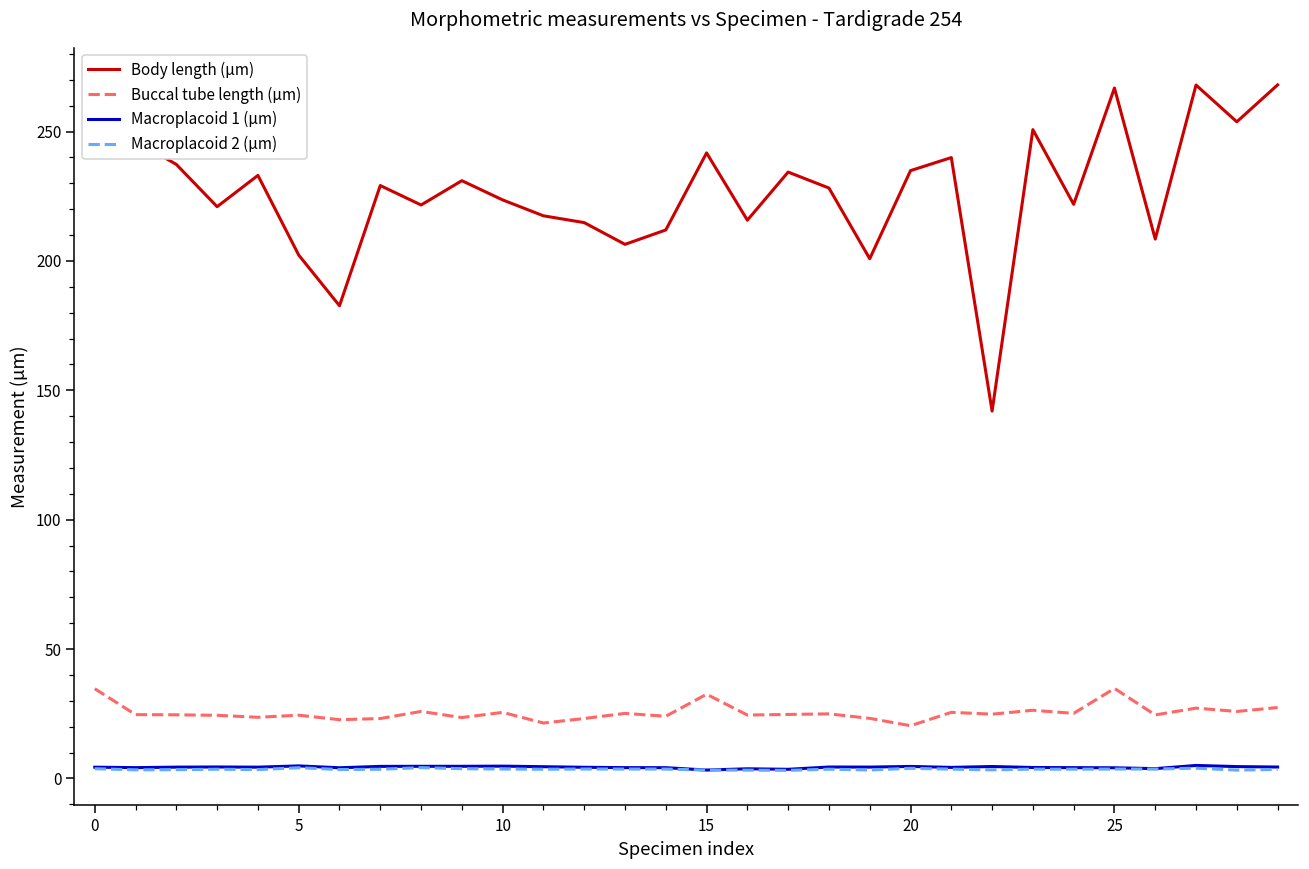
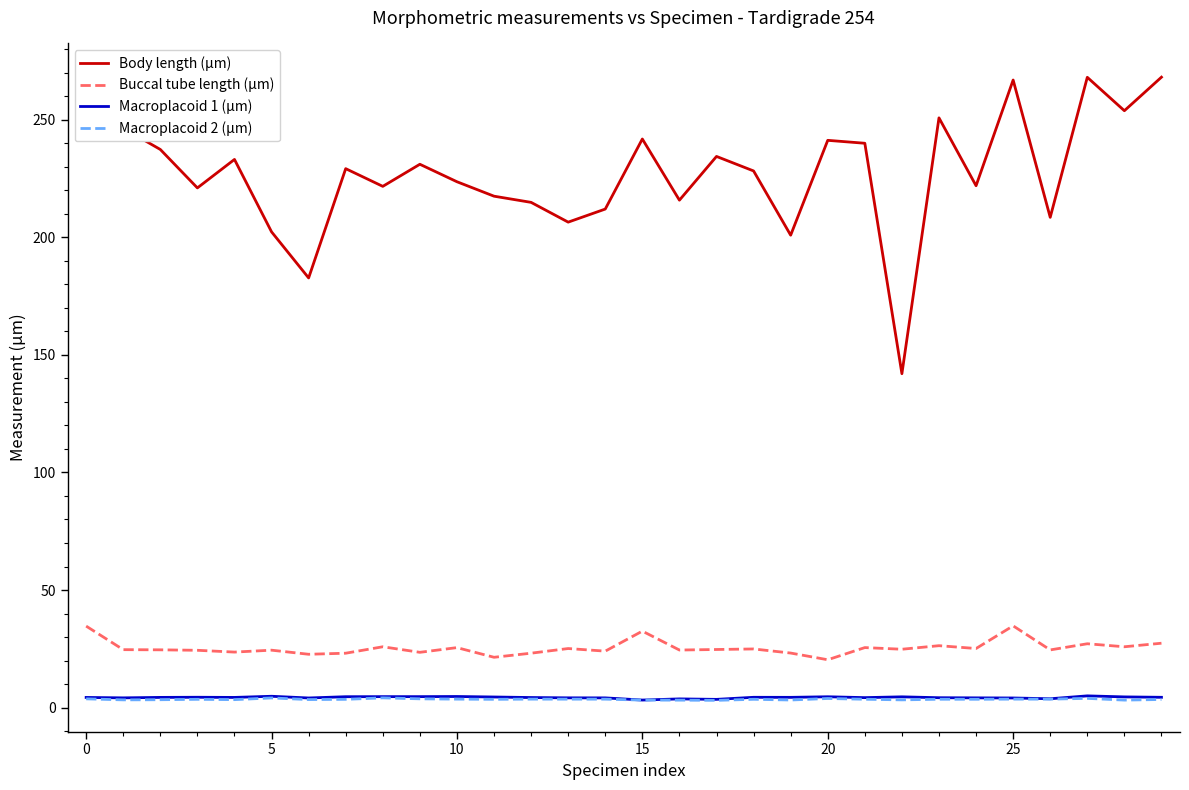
  {
    "Body length (µm)": {
      "5": 202,
      "10": 224,
      "15": 242,
-     "20": 235,
+     "20": 241,
      "25": 267
    },
    "Buccal tube length (µm)": {
      "0": 35,
      "5": 24,
      "10": 26,
      "15": 33,
      "20": 20,
      "25": 35
    },
    "Macroplacoid 1 (µm)": {
      "10": 5
    },
    "Macroplacoid 2 (µm)": {
      "10": 4
    }
  }
